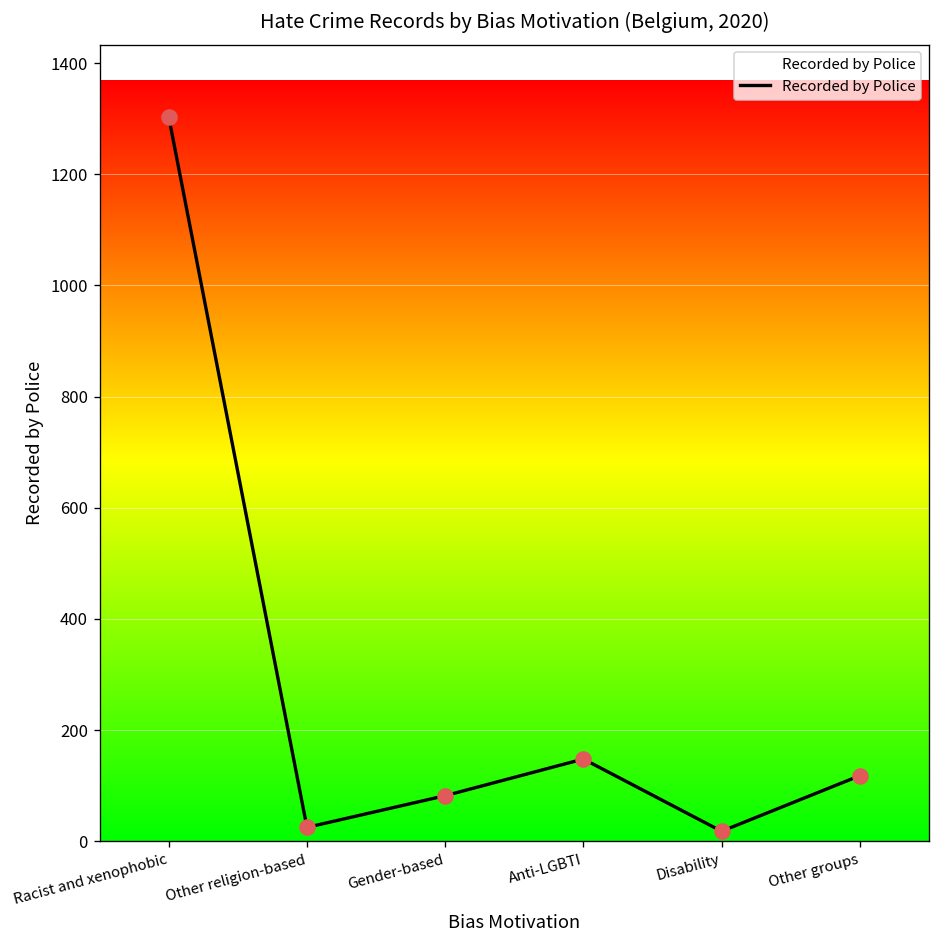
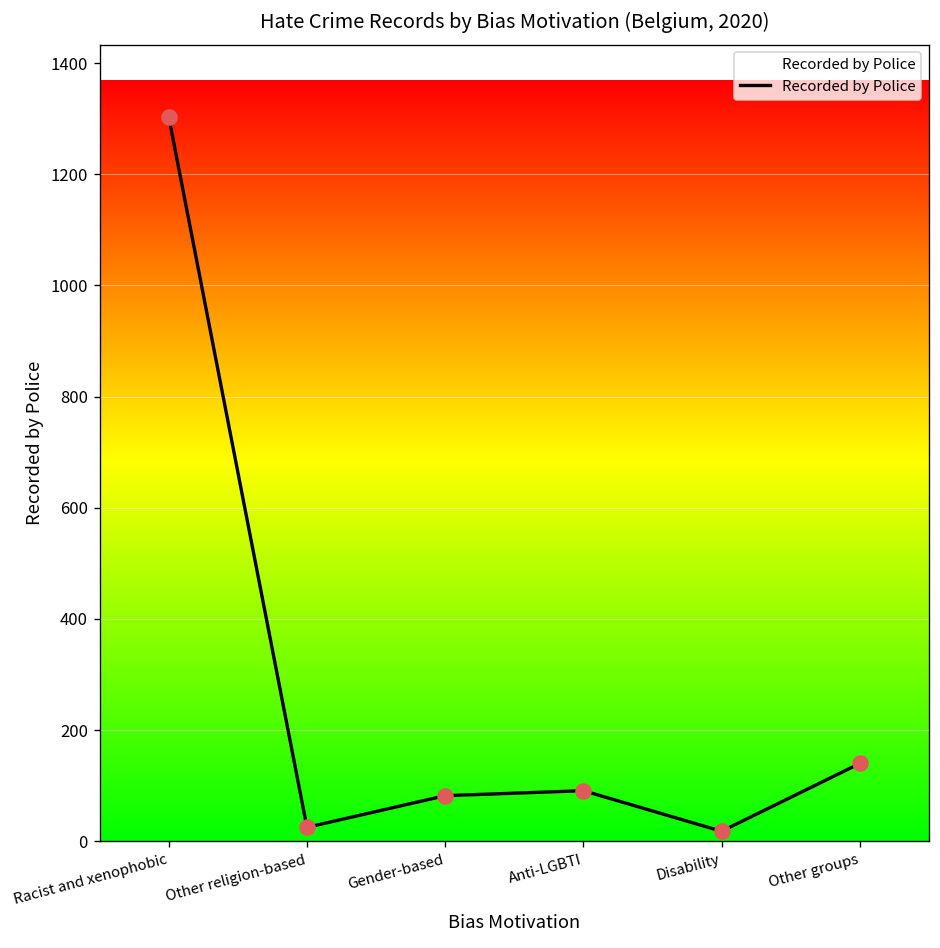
  {
    "Racist and xenophobic": 1300,
    "Other religion-based": 30,
    "Gender-based": 80,
-   "Anti-LGBTI": 150,
+   "Anti-LGBTI": 90,
    "Disability": 20,
-   "Other groups": 120
+   "Other groups": 140
  }
